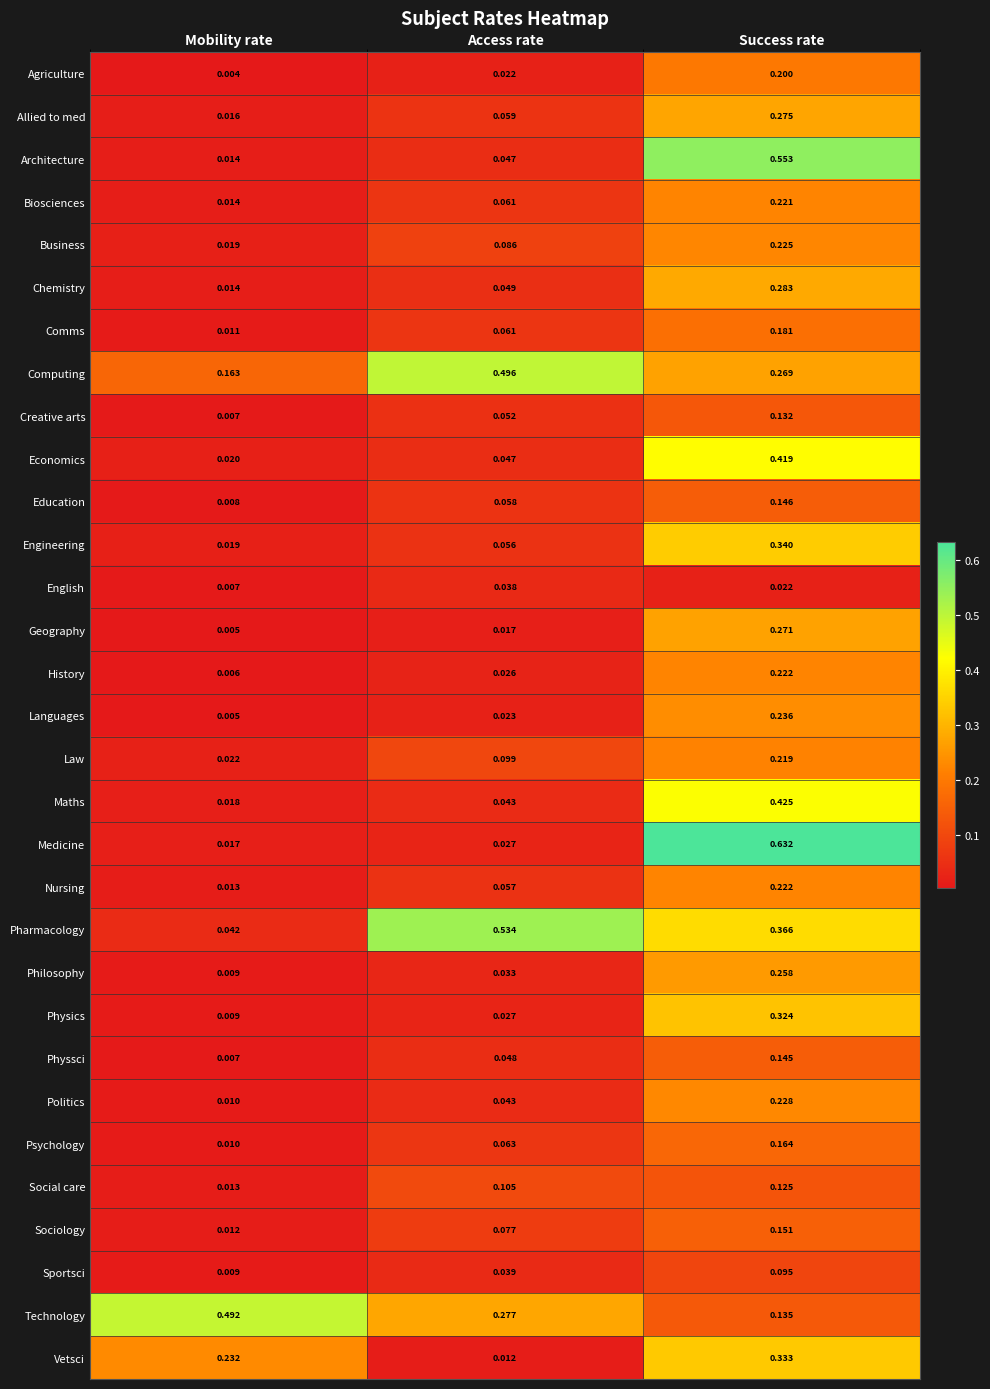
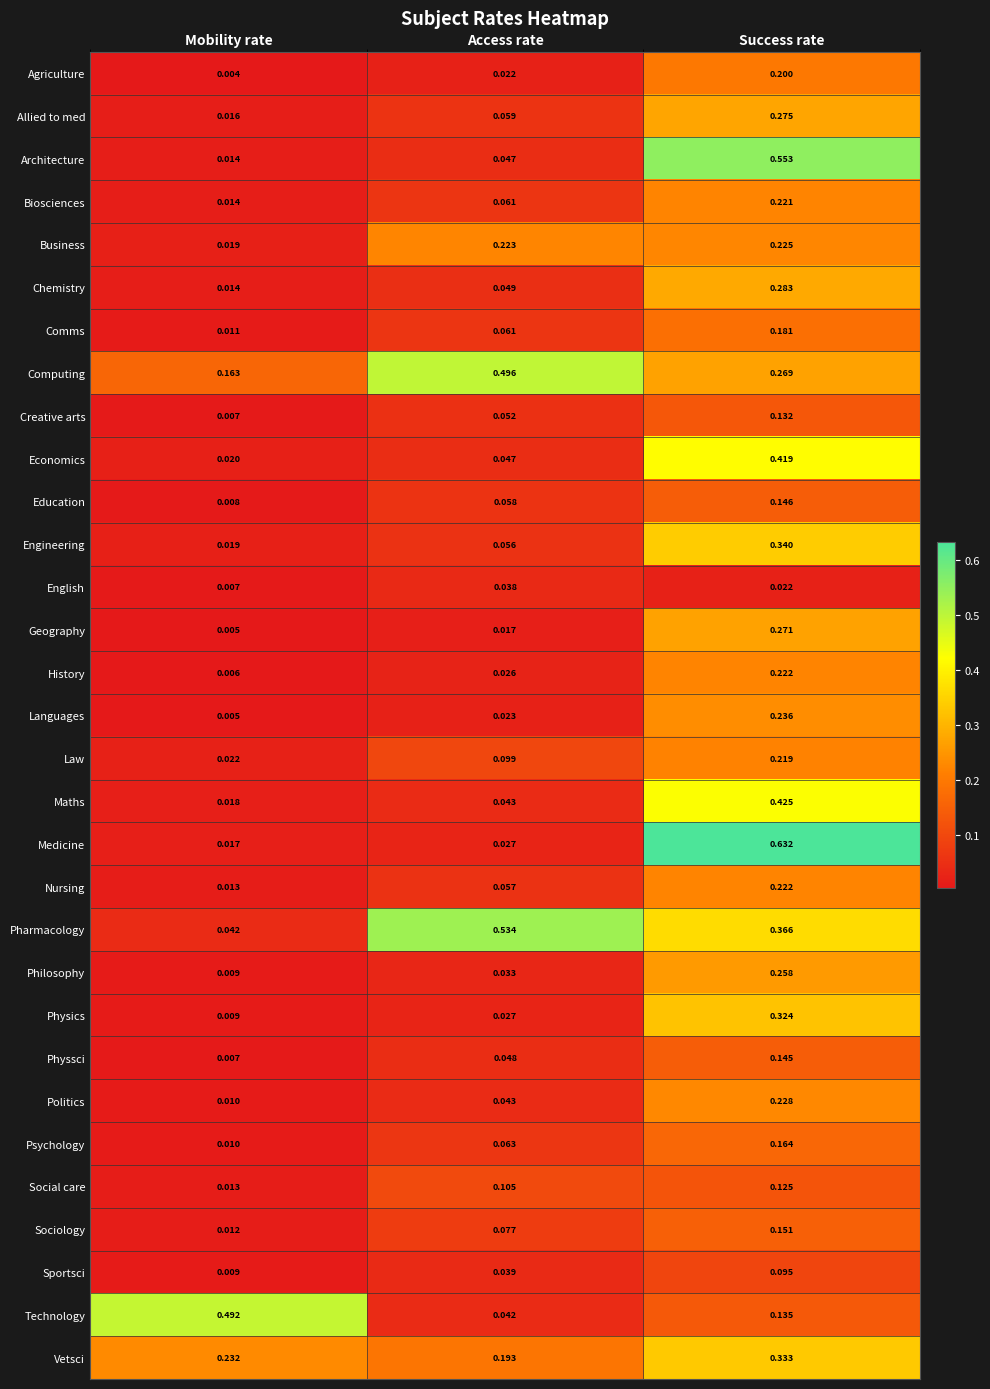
  {
    "Agriculture": {
      "Mobility rate": 0.004,
      "Access rate": 0.022,
      "Success rate": 0.200
    },
    "Allied to med": {
      "Mobility rate": 0.016,
      "Access rate": 0.059,
      "Success rate": 0.275
    },
    "Architecture": {
      "Mobility rate": 0.014,
      "Access rate": 0.047,
      "Success rate": 0.553
    },
    "Biosciences": {
      "Mobility rate": 0.014,
      "Access rate": 0.061,
      "Success rate": 0.221
    },
    "Business": {
      "Mobility rate": 0.019,
-     "Access rate": 0.086,
+     "Access rate": 0.223,
      "Success rate": 0.225
    },
    "Chemistry": {
      "Mobility rate": 0.014,
      "Access rate": 0.049,
      "Success rate": 0.283
    },
    "Comms": {
      "Mobility rate": 0.011,
      "Access rate": 0.061,
      "Success rate": 0.181
    },
    "Computing": {
      "Mobility rate": 0.163,
      "Access rate": 0.496,
      "Success rate": 0.269
    },
    "Creative arts": {
      "Mobility rate": 0.007,
      "Access rate": 0.052,
      "Success rate": 0.132
    },
    "Economics": {
      "Mobility rate": 0.020,
      "Access rate": 0.047,
      "Success rate": 0.419
    },
    "Education": {
      "Mobility rate": 0.008,
      "Access rate": 0.058,
      "Success rate": 0.146
    },
    "Engineering": {
      "Mobility rate": 0.019,
      "Access rate": 0.056,
      "Success rate": 0.340
    },
    "English": {
      "Mobility rate": 0.007,
      "Access rate": 0.038,
      "Success rate": 0.022
    },
    "Geography": {
      "Mobility rate": 0.005,
      "Access rate": 0.017,
      "Success rate": 0.271
    },
    "History": {
      "Mobility rate": 0.006,
      "Access rate": 0.026,
      "Success rate": 0.222
    },
    "Languages": {
      "Mobility rate": 0.005,
      "Access rate": 0.023,
      "Success rate": 0.236
    },
    "Law": {
      "Mobility rate": 0.022,
      "Access rate": 0.099,
      "Success rate": 0.219
    },
    "Maths": {
      "Mobility rate": 0.018,
      "Access rate": 0.043,
      "Success rate": 0.425
    },
    "Medicine": {
      "Mobility rate": 0.017,
      "Access rate": 0.027,
      "Success rate": 0.632
    },
    "Nursing": {
      "Mobility rate": 0.013,
      "Access rate": 0.057,
      "Success rate": 0.222
    },
    "Pharmacology": {
      "Mobility rate": 0.042,
      "Access rate": 0.534,
      "Success rate": 0.366
    },
    "Philosophy": {
      "Mobility rate": 0.009,
      "Access rate": 0.033,
      "Success rate": 0.258
    },
    "Physics": {
      "Mobility rate": 0.009,
      "Access rate": 0.027,
      "Success rate": 0.324
    },
    "Physsci": {
      "Mobility rate": 0.007,
      "Access rate": 0.048,
      "Success rate": 0.145
    },
    "Politics": {
      "Mobility rate": 0.010,
      "Access rate": 0.043,
      "Success rate": 0.228
    },
    "Psychology": {
      "Mobility rate": 0.010,
      "Access rate": 0.063,
      "Success rate": 0.164
    },
    "Social care": {
      "Mobility rate": 0.013,
      "Access rate": 0.105,
      "Success rate": 0.125
    },
    "Sociology": {
      "Mobility rate": 0.012,
      "Access rate": 0.077,
      "Success rate": 0.151
    },
    "Sportsci": {
      "Mobility rate": 0.009,
      "Access rate": 0.039,
      "Success rate": 0.095
    },
    "Technology": {
      "Mobility rate": 0.492,
-     "Access rate": 0.277,
+     "Access rate": 0.042,
      "Success rate": 0.135
    },
    "Vetsci": {
      "Mobility rate": 0.232,
-     "Access rate": 0.012,
+     "Access rate": 0.193,
      "Success rate": 0.333
    }
  }
